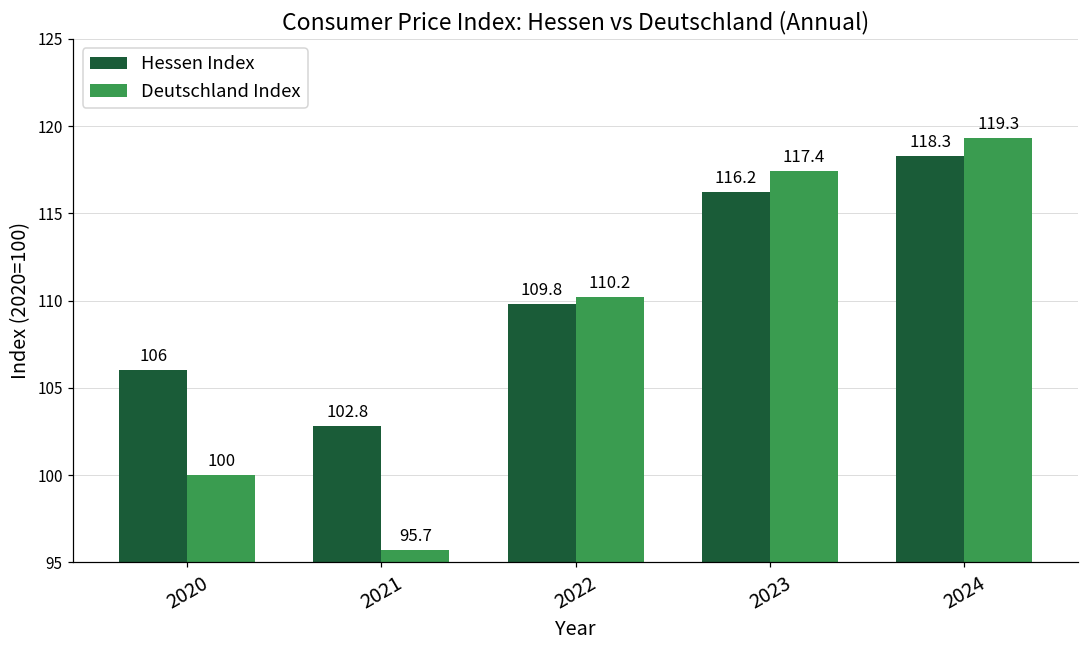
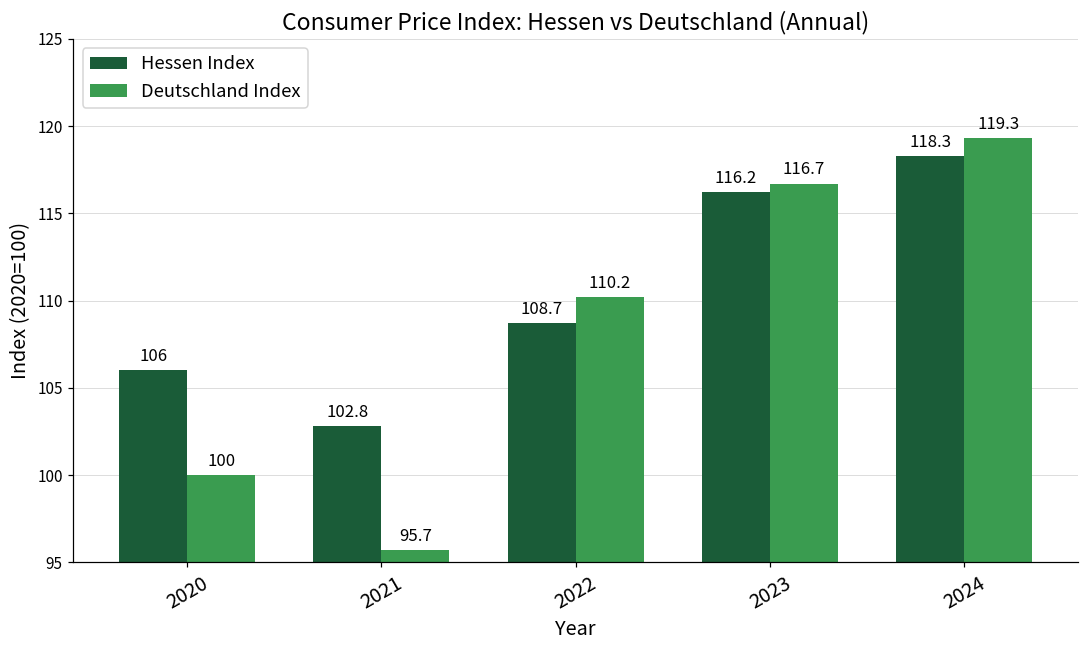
  {
    "Hessen Index": {
      "2020": 106,
      "2021": 102.8,
-     "2022": 109.8,
+     "2022": 108.7,
      "2023": 116.2,
      "2024": 118.3
    },
    "Deutschland Index": {
      "2020": 100,
      "2021": 95.7,
      "2022": 110.2,
-     "2023": 117.4,
+     "2023": 116.7,
      "2024": 119.3
    }
  }
